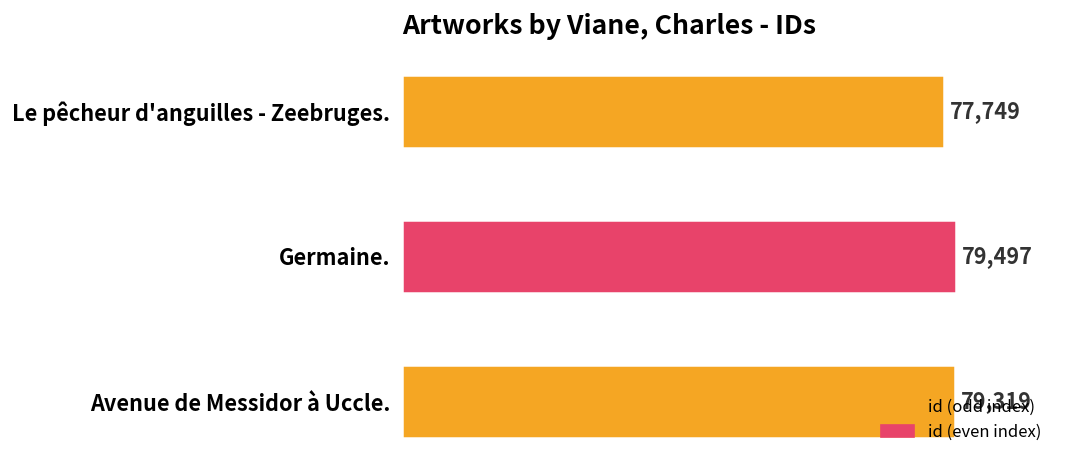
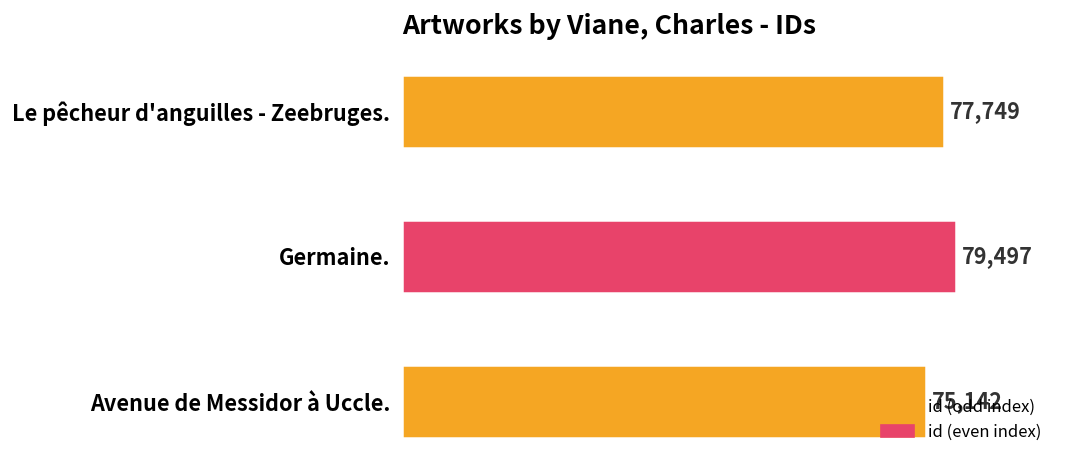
  {
    "Le pêcheur d'anguilles - Zeebruges.": "77,749",
    "Germaine.": "79,497",
-   "Avenue de Messidor à Uccle.": "79,319"
+   "Avenue de Messidor à Uccle.": "75,142"
  }
